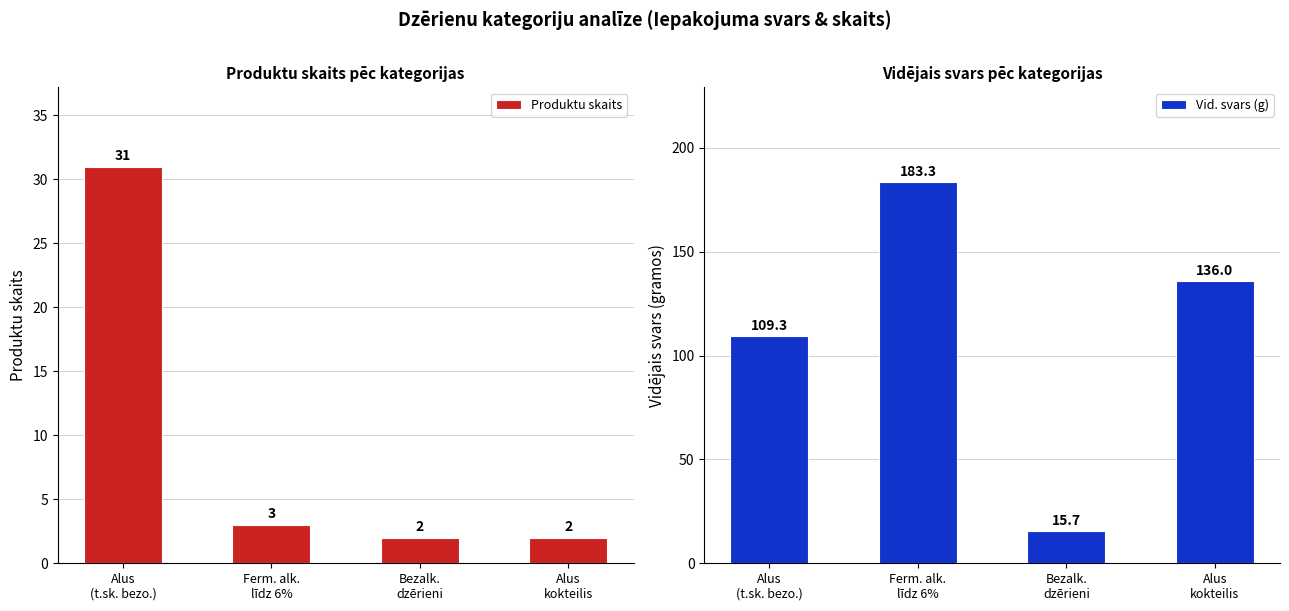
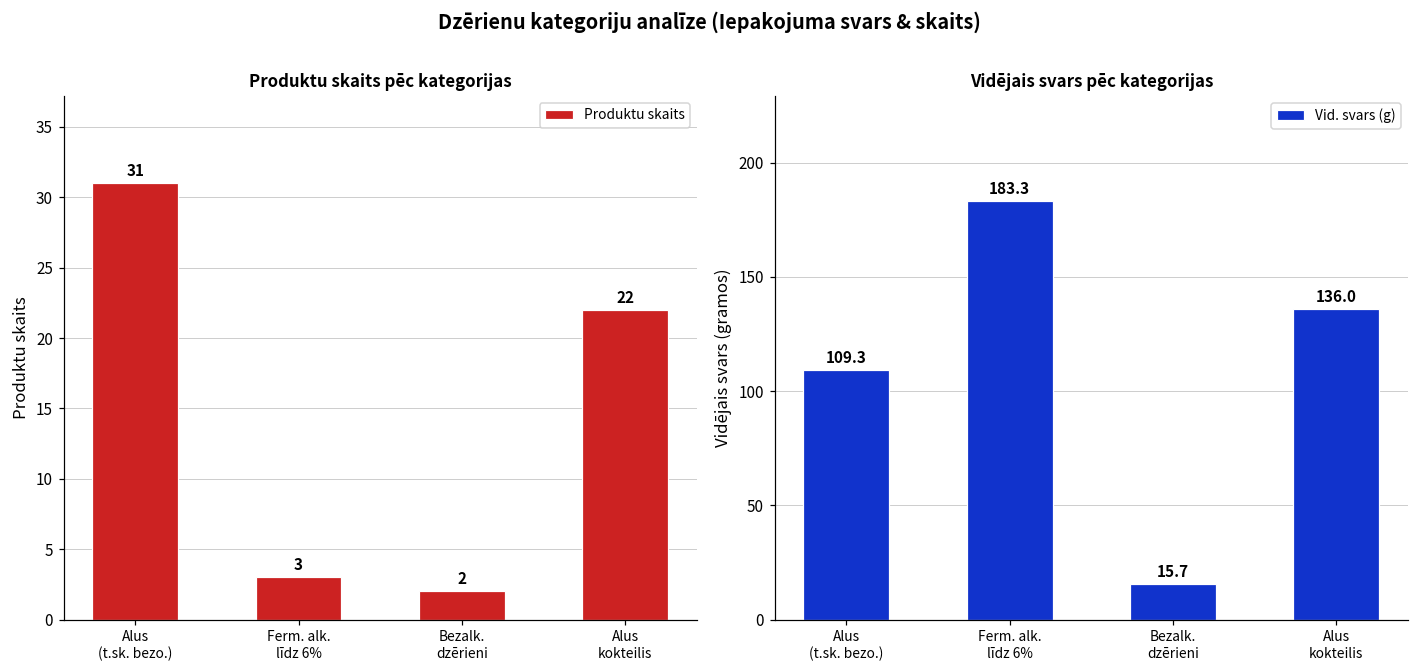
  {
    "Produktu skaits pēc kategorijas": {
      "Alus (t.sk. bezo.)": 31,
      "Ferm. alk. līdz 6%": 3,
      "Bezalk. dzērieni": 2,
-     "Alus kokteilis": 2
+     "Alus kokteilis": 22
    },
    "Vidējais svars pēc kategorijas": {
      "Alus (t.sk. bezo.)": 109.3,
      "Ferm. alk. līdz 6%": 183.3,
      "Bezalk. dzērieni": 15.7,
      "Alus kokteilis": 136.0
    }
  }
